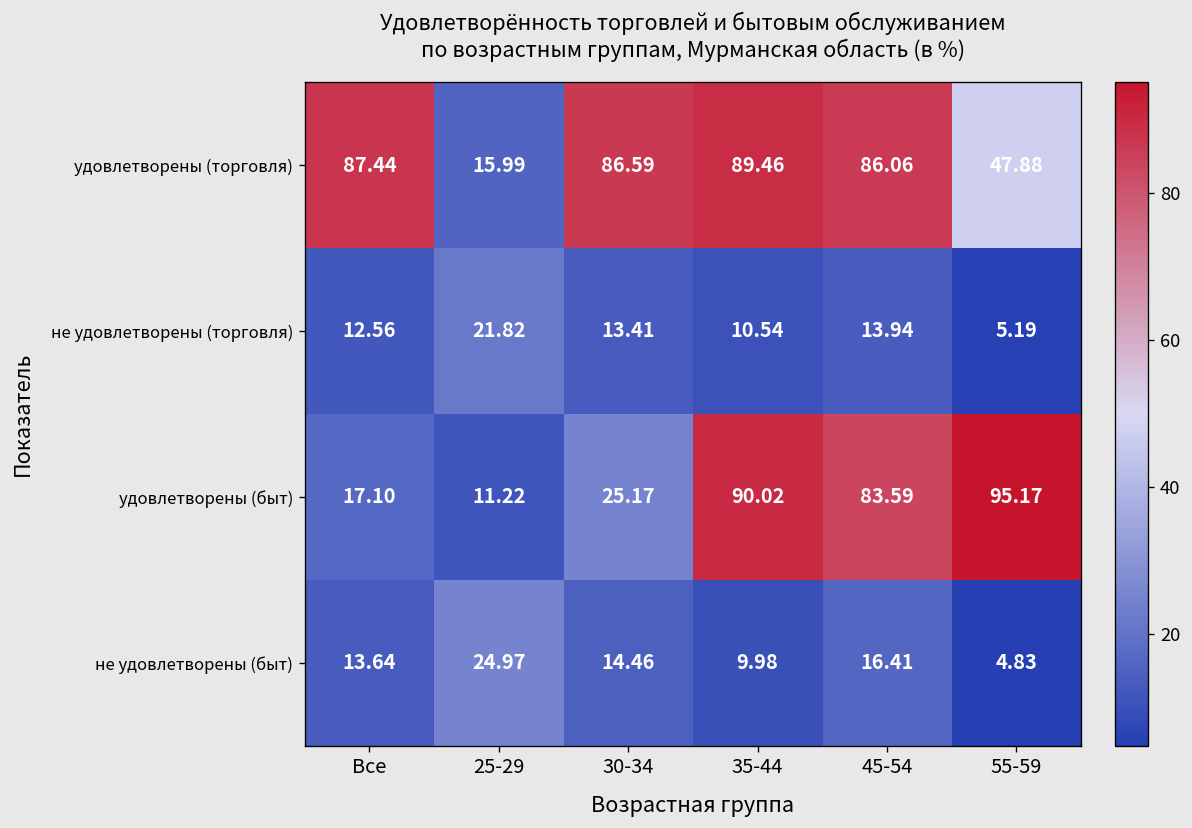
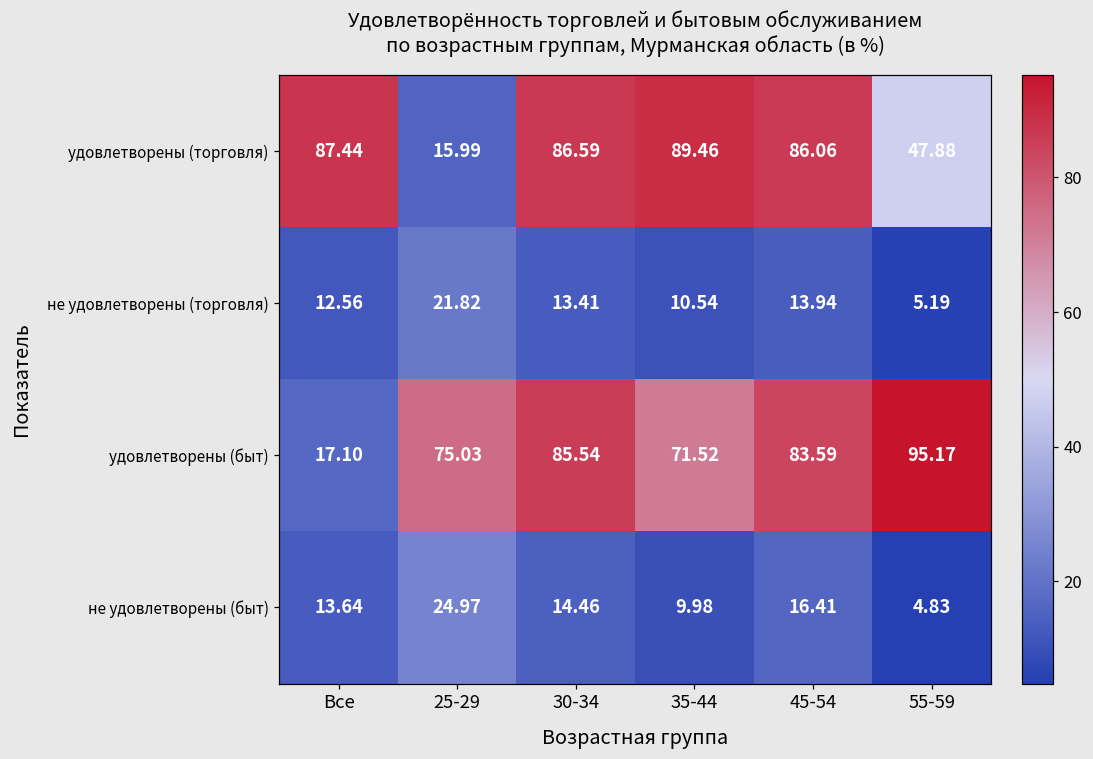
  {
    "удовлетворены (торговля)": {
      "Все": 87.44,
      "25-29": 15.99,
      "30-34": 86.59,
      "35-44": 89.46,
      "45-54": 86.06,
      "55-59": 47.88
    },
    "не удовлетворены (торговля)": {
      "Все": 12.56,
      "25-29": 21.82,
      "30-34": 13.41,
      "35-44": 10.54,
      "45-54": 13.94,
      "55-59": 5.19
    },
    "удовлетворены (быт)": {
      "Все": 17.10,
-     "25-29": 11.22,
-     "30-34": 25.17,
-     "35-44": 90.02,
+     "25-29": 75.03,
+     "30-34": 85.54,
+     "35-44": 71.52,
      "45-54": 83.59,
      "55-59": 95.17
    },
    "не удовлетворены (быт)": {
      "Все": 13.64,
      "25-29": 24.97,
      "30-34": 14.46,
      "35-44": 9.98,
      "45-54": 16.41,
      "55-59": 4.83
    }
  }
